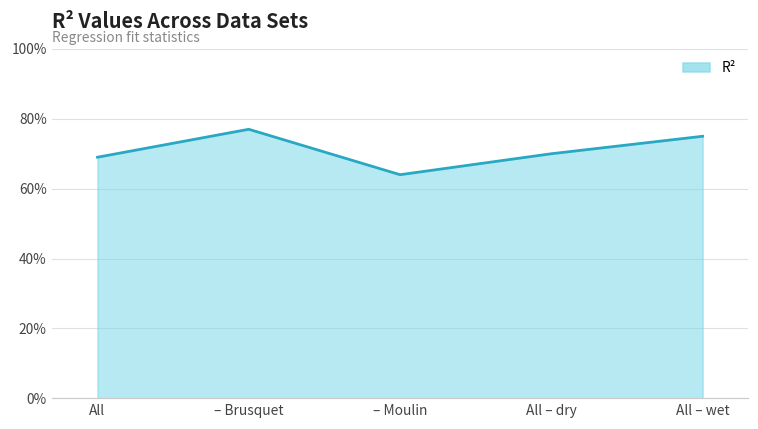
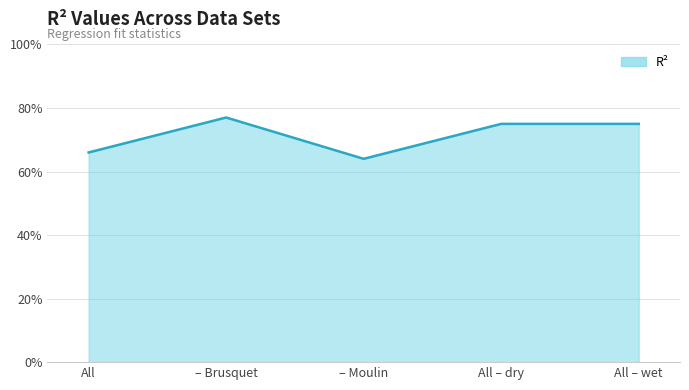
  {
-   "All": "69%",
+   "All": "66%",
    "– Brusquet": "77%",
    "– Moulin": "64%",
-   "All – dry": "70%",
+   "All – dry": "75%",
    "All – wet": "75%"
  }
